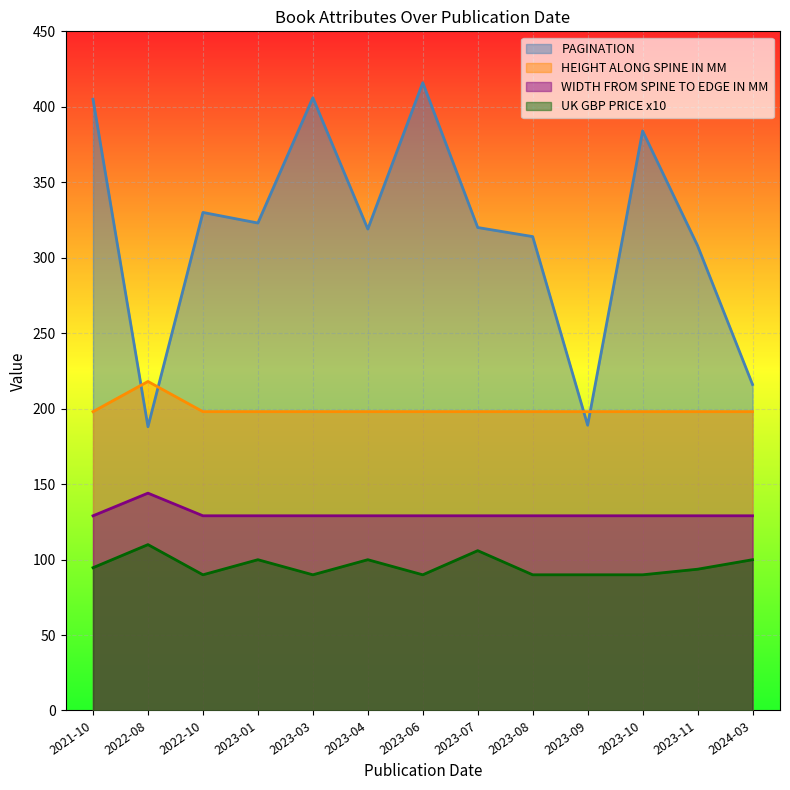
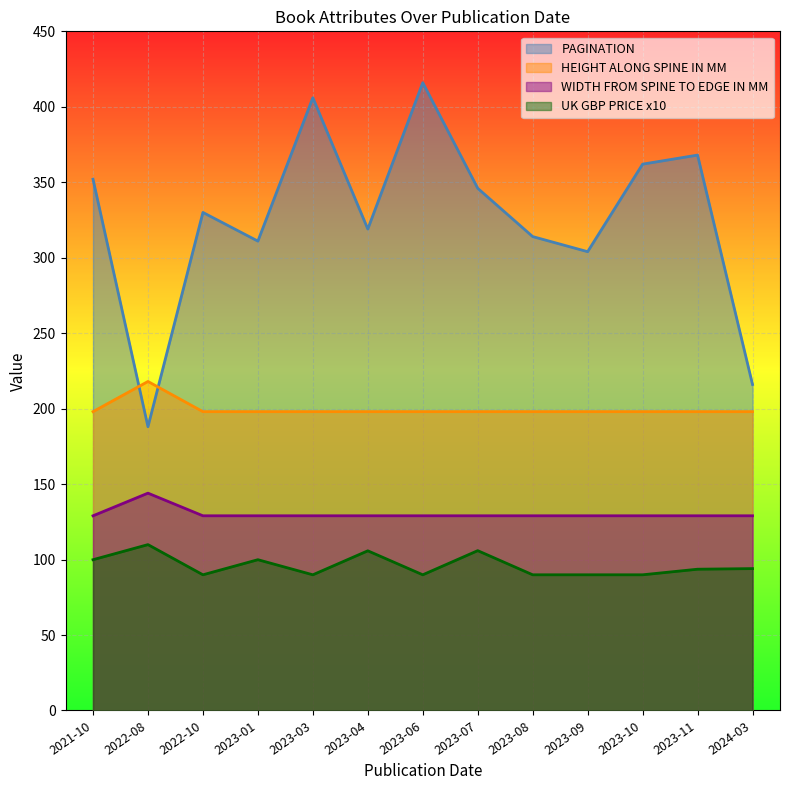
  {
    "PAGINATION": {
-     "2021-10": 405,
+     "2021-10": 352,
      "2022-08": 188,
      "2022-10": 330,
-     "2023-01": 323,
+     "2023-01": 311,
      "2023-03": 406,
      "2023-04": 319,
      "2023-06": 416,
-     "2023-07": 320,
+     "2023-07": 346,
      "2023-08": 314,
-     "2023-09": 189,
-     "2023-10": 384,
-     "2023-11": 308,
+     "2023-09": 304,
+     "2023-10": 362,
+     "2023-11": 368,
      "2024-03": 216
    },
    "HEIGHT ALONG SPINE IN MM": {
      "2021-10": 198,
      "2022-08": 218,
      "2022-10": 198,
      "2023-01": 198,
      "2023-03": 198,
      "2023-04": 198,
      "2023-06": 198,
      "2023-07": 198,
      "2023-08": 198,
      "2023-09": 198,
      "2023-10": 198,
      "2023-11": 198,
      "2024-03": 198
    },
    "WIDTH FROM SPINE TO EDGE IN MM": {
      "2021-10": 129,
      "2022-08": 144,
      "2022-10": 129,
      "2023-01": 129,
      "2023-03": 129,
      "2023-04": 129,
      "2023-06": 129,
      "2023-07": 129,
      "2023-08": 129,
      "2023-09": 129,
      "2023-10": 129,
      "2023-11": 129,
      "2024-03": 129
    },
    "UK GBP PRICE x10": {
-     "2021-10": 95,
+     "2021-10": 100,
      "2022-08": 110,
      "2022-10": 90,
      "2023-01": 100,
      "2023-03": 90,
-     "2023-04": 100,
+     "2023-04": 106,
      "2023-06": 90,
      "2023-07": 106,
      "2023-08": 90,
      "2023-09": 90,
      "2023-10": 90,
      "2023-11": 94,
-     "2024-03": 100
+     "2024-03": 94
    }
  }
